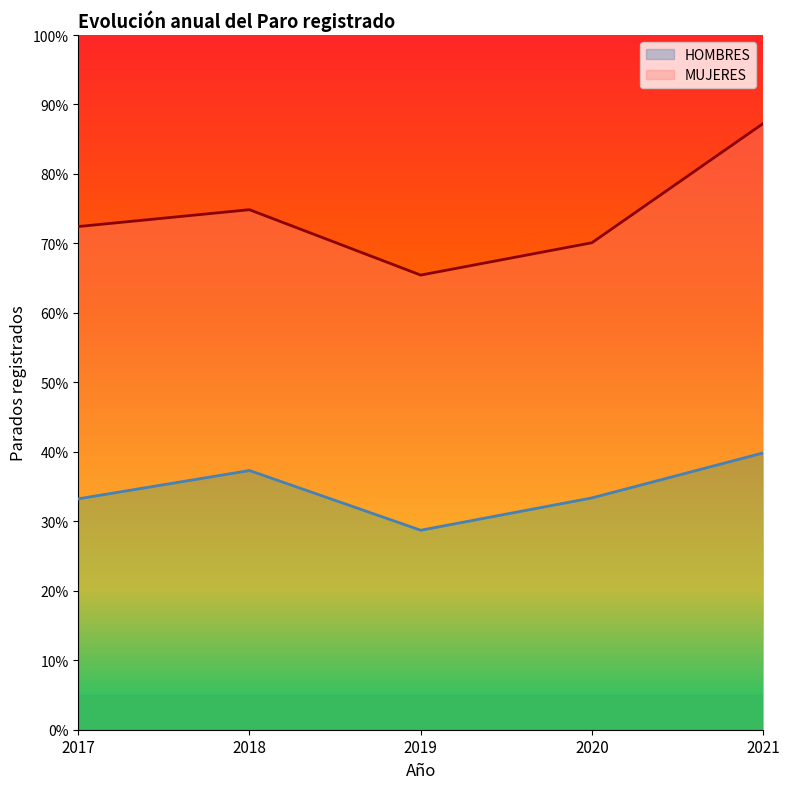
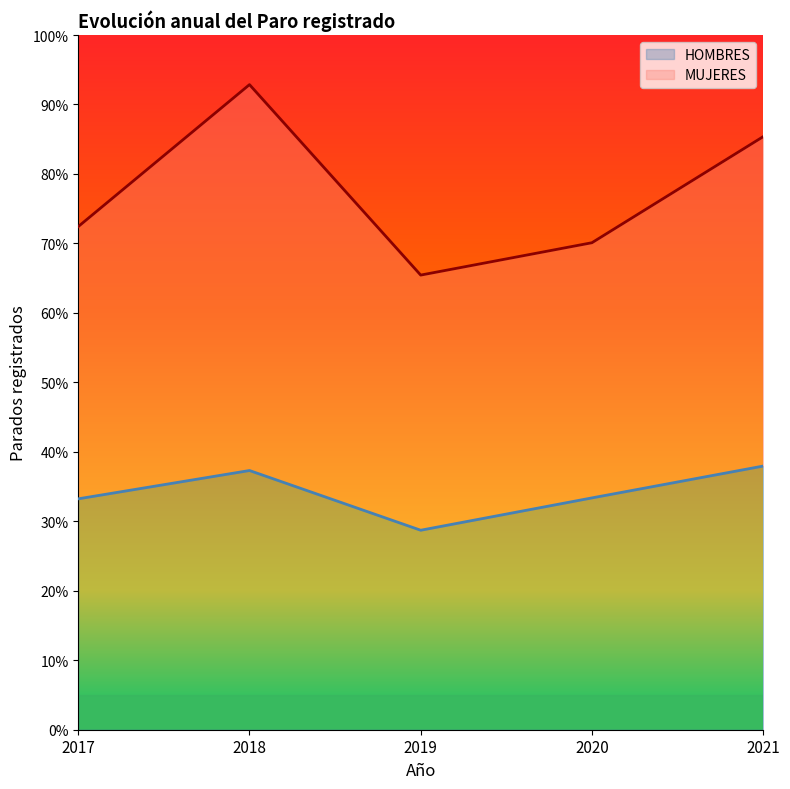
  {
    "HOMBRES": {
      "2017": "33%",
      "2018": "37%",
      "2019": "29%",
      "2020": "33%",
-     "2021": "40%"
+     "2021": "38%"
    },
    "MUJERES": {
      "2017": "39%",
-     "2018": "38%",
+     "2018": "56%",
      "2019": "37%",
      "2020": "37%",
      "2021": "47%"
    }
  }
